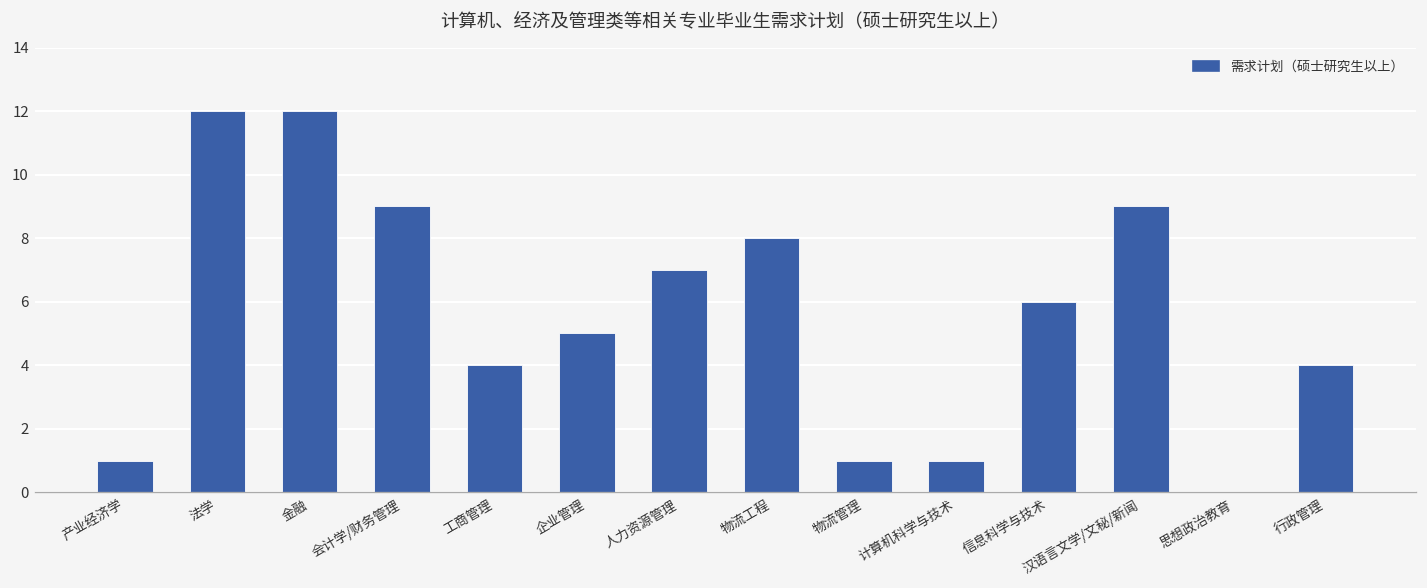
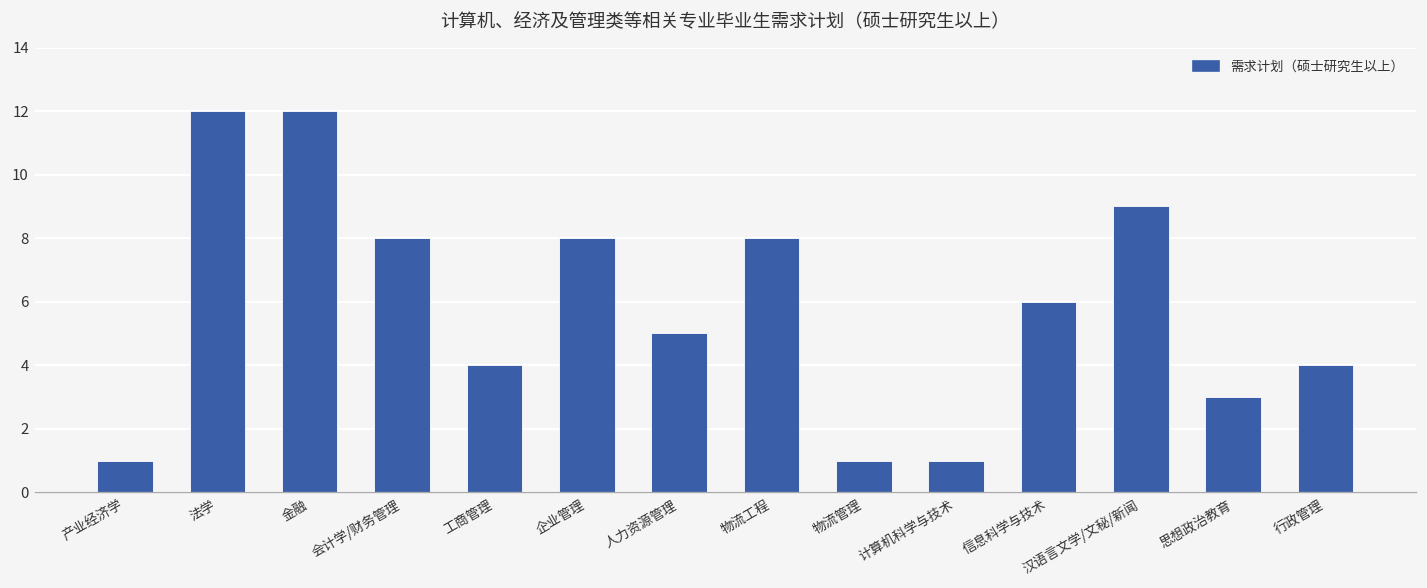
  {
    "产业经济学": 1,
    "法学": 12,
    "金融": 12,
-   "会计学/财务管理": 9,
+   "会计学/财务管理": 8,
    "工商管理": 4,
-   "企业管理": 5,
-   "人力资源管理": 7,
+   "企业管理": 8,
+   "人力资源管理": 5,
    "物流工程": 8,
    "物流管理": 1,
    "计算机科学与技术": 1,
    "信息科学与技术": 6,
    "汉语言文学/文秘/新闻": 9,
-   "思想政治教育": 0,
+   "思想政治教育": 3,
    "行政管理": 4
  }
